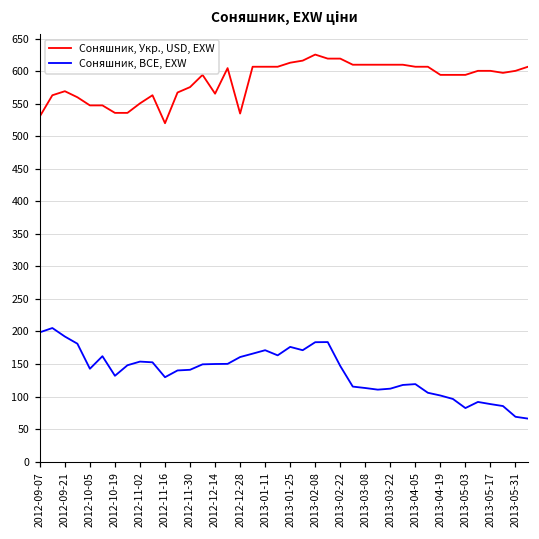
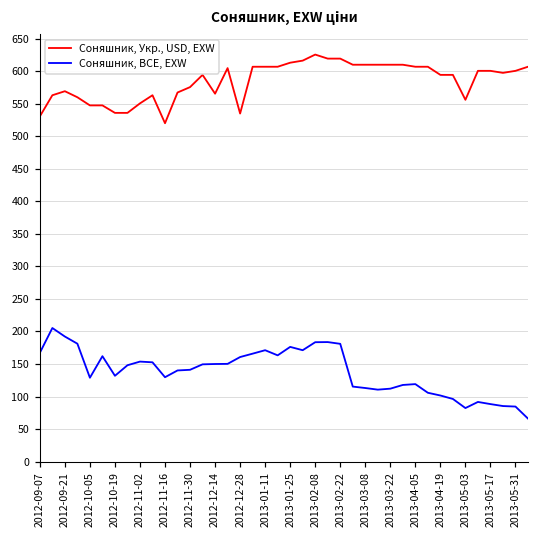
  {
    "Соняшник, Укр., USD, EXW": {
      "2012-09-07": 530,
      "2012-09-21": 570,
      "2012-10-05": 550,
      "2012-10-19": 540,
      "2012-11-02": 550,
      "2012-11-16": 520,
      "2012-11-30": 580,
      "2012-12-14": 570,
      "2012-12-28": 530,
      "2013-01-11": 610,
      "2013-01-25": 610,
      "2013-02-08": 630,
      "2013-02-22": 620,
      "2013-03-08": 610,
      "2013-03-22": 610,
      "2013-04-05": 610,
      "2013-04-19": 590,
-     "2013-05-03": 590,
+     "2013-05-03": 560,
      "2013-05-17": 600,
      "2013-05-31": 600
    },
    "Соняшник, BCE, EXW": {
-     "2012-09-07": 200,
+     "2012-09-07": 170,
      "2012-09-21": 190,
-     "2012-10-05": 140,
+     "2012-10-05": 130,
      "2012-10-19": 130,
      "2012-11-02": 150,
      "2012-11-16": 130,
      "2012-11-30": 140,
      "2012-12-14": 150,
      "2012-12-28": 160,
      "2013-01-11": 170,
      "2013-01-25": 180,
      "2013-02-08": 180,
-     "2013-02-22": 150,
+     "2013-02-22": 180,
      "2013-03-08": 110,
      "2013-03-22": 110,
      "2013-04-05": 120,
      "2013-04-19": 100,
      "2013-05-03": 80,
      "2013-05-17": 90,
-     "2013-05-31": 70
+     "2013-05-31": 80
    }
  }
